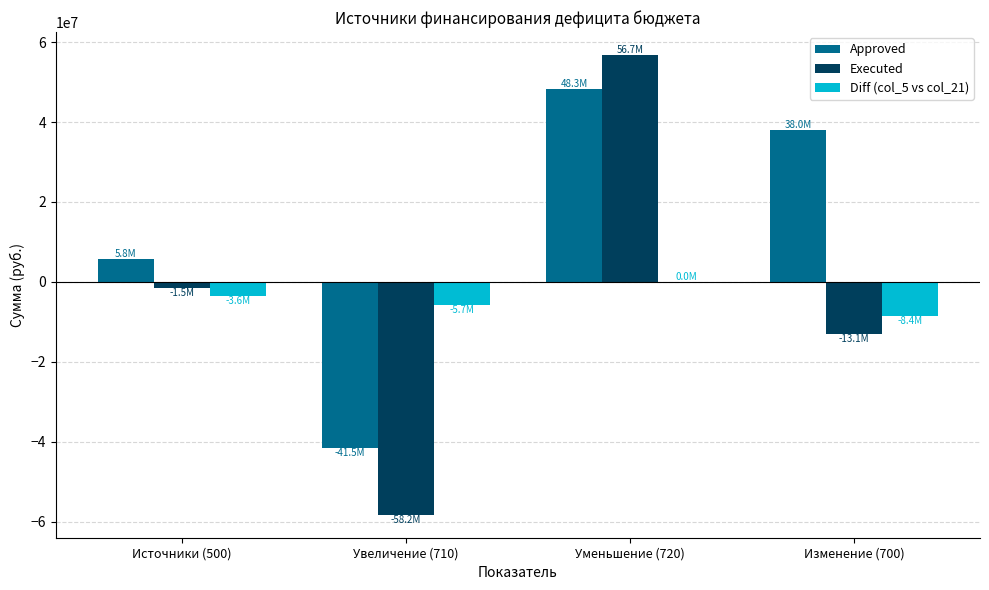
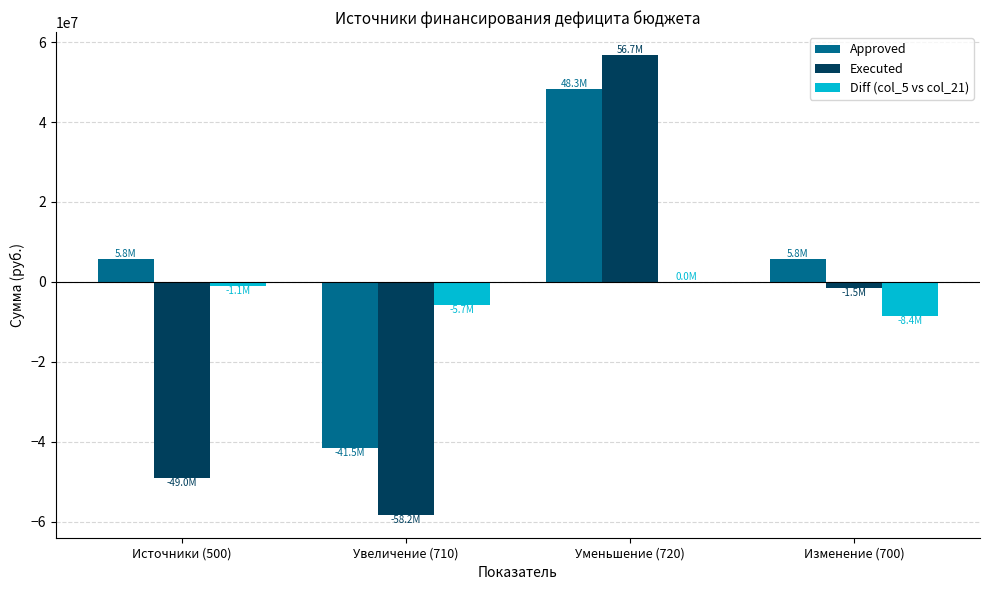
  {
    "Approved": {
      "Источники (500)": "5.8M",
      "Увеличение (710)": "-41.5M",
      "Уменьшение (720)": "48.3M",
-     "Изменение (700)": "38.0M"
+     "Изменение (700)": "5.8M"
    },
    "Executed": {
-     "Источники (500)": "-1.5M",
+     "Источники (500)": "-49.0M",
      "Увеличение (710)": "-58.2M",
      "Уменьшение (720)": "56.7M",
-     "Изменение (700)": "-13.1M"
+     "Изменение (700)": "-1.5M"
    },
    "Diff (col_5 vs col_21)": {
-     "Источники (500)": "-3.6M",
+     "Источники (500)": "-1.1M",
      "Увеличение (710)": "-5.7M",
      "Изменение (700)": "-8.4M"
    }
  }
